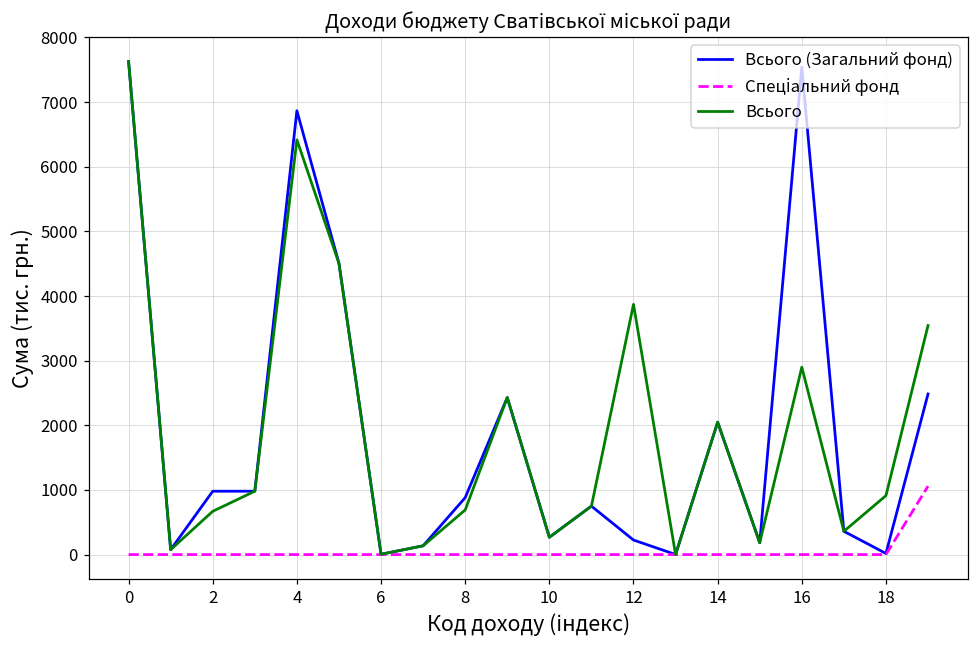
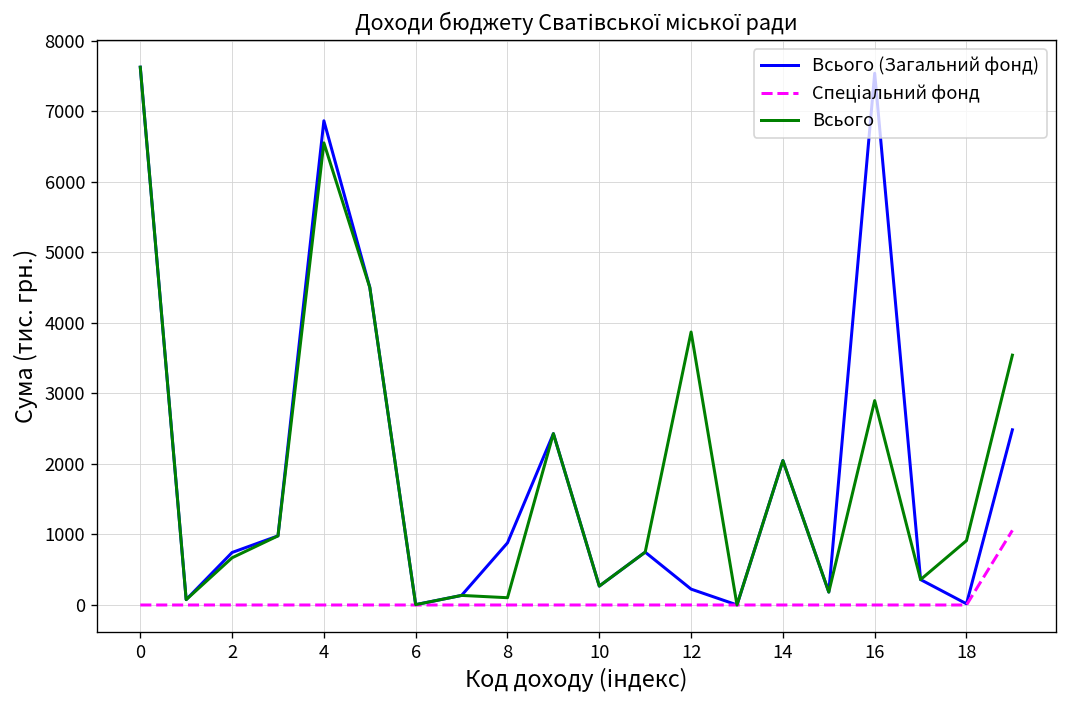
  {
    "Всього (Загальний фонд)": {
-     "2": 1000,
+     "2": 700,
      "4": 6900,
      "8": 900,
      "12": 200
    },
    "Спеціальний фонд": {
      "0": 0,
      "2": 0,
      "4": 0,
      "8": 0,
      "10": 0,
      "12": 0,
      "14": 0,
      "16": 0
    },
    "Всього": {
      "2": 700,
-     "4": 6400,
-     "8": 700,
+     "4": 6600,
+     "8": 100,
      "12": 3900,
      "16": 2900,
      "18": 900
    }
  }
